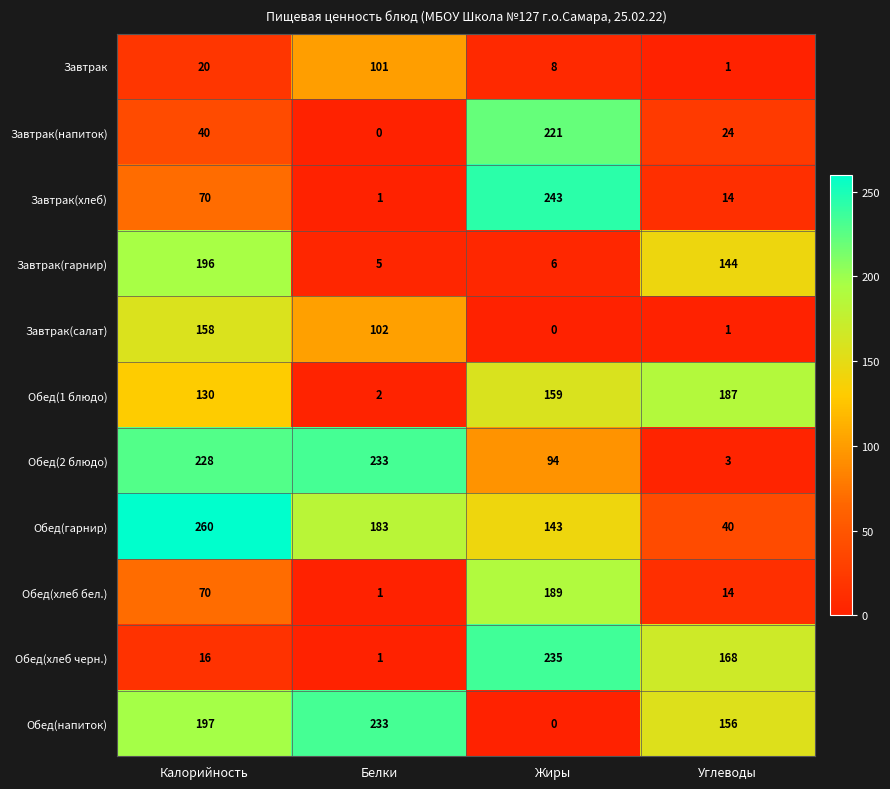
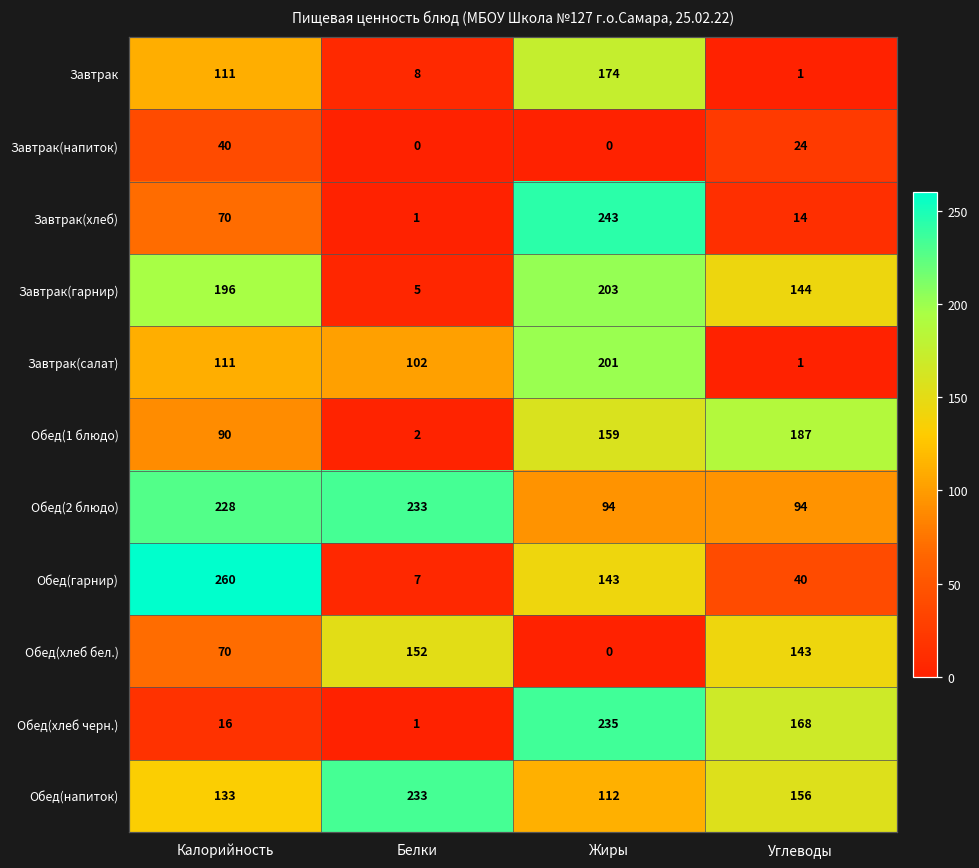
  {
    "Завтрак": {
-     "Калорийность": 20,
-     "Белки": 101,
-     "Жиры": 8,
+     "Калорийность": 111,
+     "Белки": 8,
+     "Жиры": 174,
      "Углеводы": 1
    },
    "Завтрак(напиток)": {
      "Калорийность": 40,
      "Белки": 0,
-     "Жиры": 221,
+     "Жиры": 0,
      "Углеводы": 24
    },
    "Завтрак(хлеб)": {
      "Калорийность": 70,
      "Белки": 1,
      "Жиры": 243,
      "Углеводы": 14
    },
    "Завтрак(гарнир)": {
      "Калорийность": 196,
      "Белки": 5,
-     "Жиры": 6,
+     "Жиры": 203,
      "Углеводы": 144
    },
    "Завтрак(салат)": {
-     "Калорийность": 158,
+     "Калорийность": 111,
      "Белки": 102,
-     "Жиры": 0,
+     "Жиры": 201,
      "Углеводы": 1
    },
    "Обед(1 блюдо)": {
-     "Калорийность": 130,
+     "Калорийность": 90,
      "Белки": 2,
      "Жиры": 159,
      "Углеводы": 187
    },
    "Обед(2 блюдо)": {
      "Калорийность": 228,
      "Белки": 233,
      "Жиры": 94,
-     "Углеводы": 3
+     "Углеводы": 94
    },
    "Обед(гарнир)": {
      "Калорийность": 260,
-     "Белки": 183,
+     "Белки": 7,
      "Жиры": 143,
      "Углеводы": 40
    },
    "Обед(хлеб бел.)": {
      "Калорийность": 70,
-     "Белки": 1,
-     "Жиры": 189,
-     "Углеводы": 14
+     "Белки": 152,
+     "Жиры": 0,
+     "Углеводы": 143
    },
    "Обед(хлеб черн.)": {
      "Калорийность": 16,
      "Белки": 1,
      "Жиры": 235,
      "Углеводы": 168
    },
    "Обед(напиток)": {
-     "Калорийность": 197,
+     "Калорийность": 133,
      "Белки": 233,
-     "Жиры": 0,
+     "Жиры": 112,
      "Углеводы": 156
    }
  }
